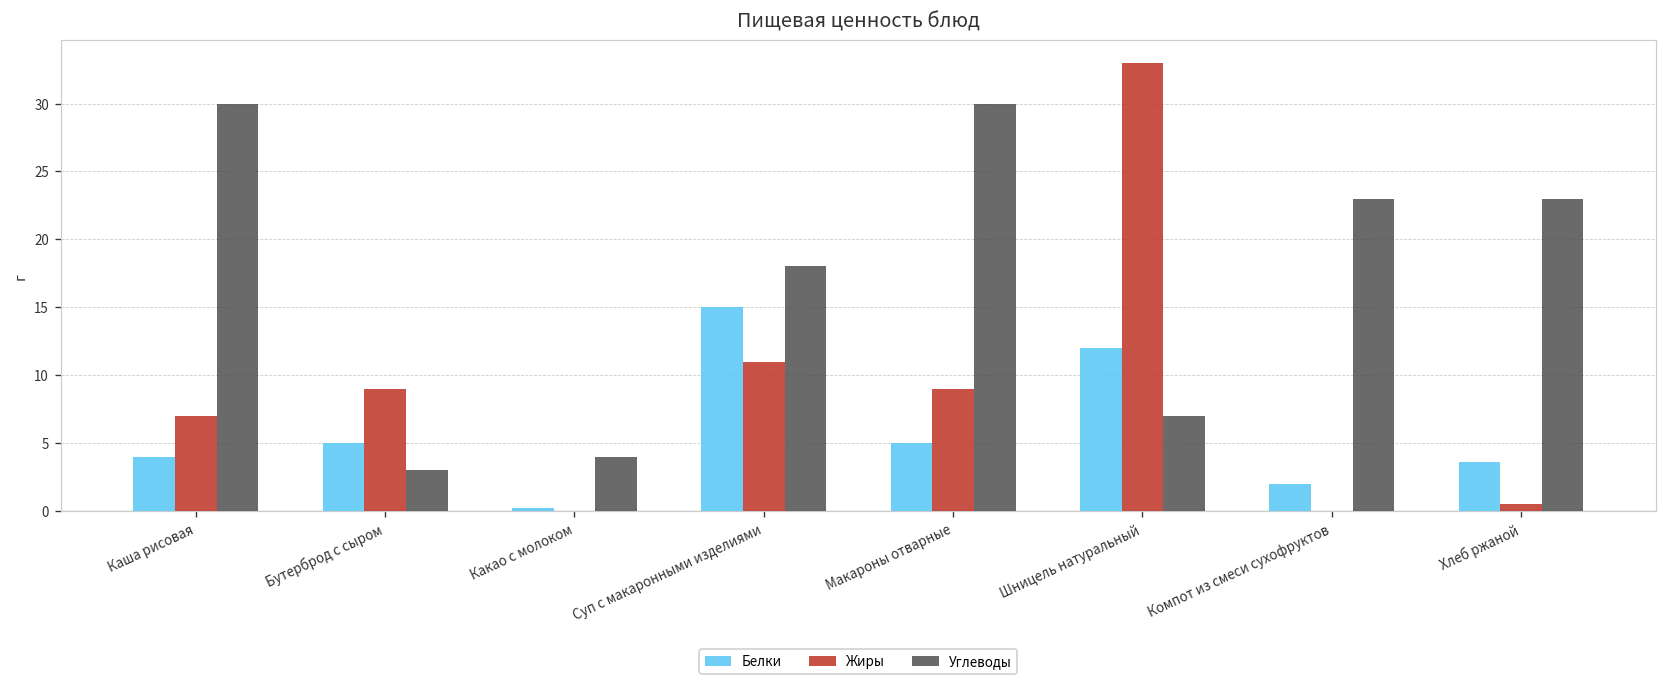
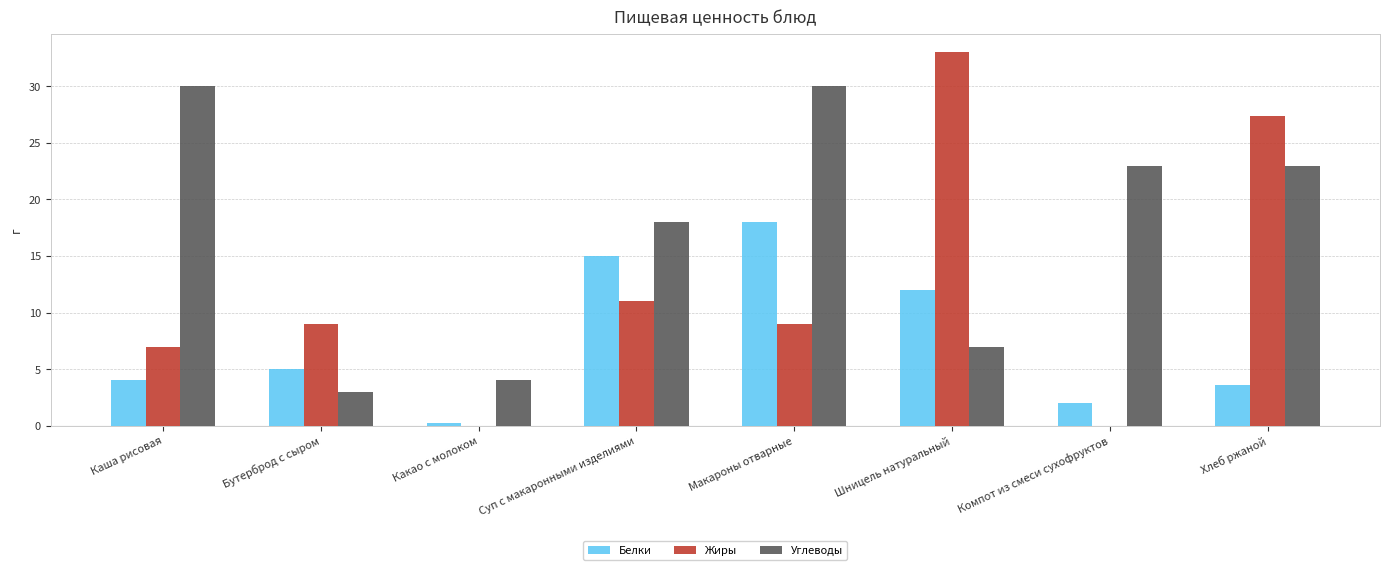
  {
    "Белки": {
      "Каша рисовая": 4,
      "Бутерброд с сыром": 5,
      "Суп с макаронными изделиями": 15,
-     "Макароны отварные": 5,
+     "Макароны отварные": 18,
      "Шницель натуральный": 12,
      "Компот из смеси сухофруктов": 2,
      "Хлеб ржаной": 3.6
    },
    "Жиры": {
      "Каша рисовая": 7.0,
      "Бутерброд с сыром": 9.0,
      "Какао с молоком": 0.0,
      "Суп с макаронными изделиями": 11.0,
      "Макароны отварные": 9.0,
      "Шницель натуральный": 33.0,
      "Компот из смеси сухофруктов": 0.0,
-     "Хлеб ржаной": 0.5
+     "Хлеб ржаной": 27.4
    },
    "Углеводы": {
      "Каша рисовая": 30.0,
      "Бутерброд с сыром": 3.0,
      "Какао с молоком": 4.0,
      "Суп с макаронными изделиями": 18.0,
      "Макароны отварные": 30.0,
      "Шницель натуральный": 7.0,
      "Компот из смеси сухофруктов": 23.0,
      "Хлеб ржаной": 23.0
    }
  }
